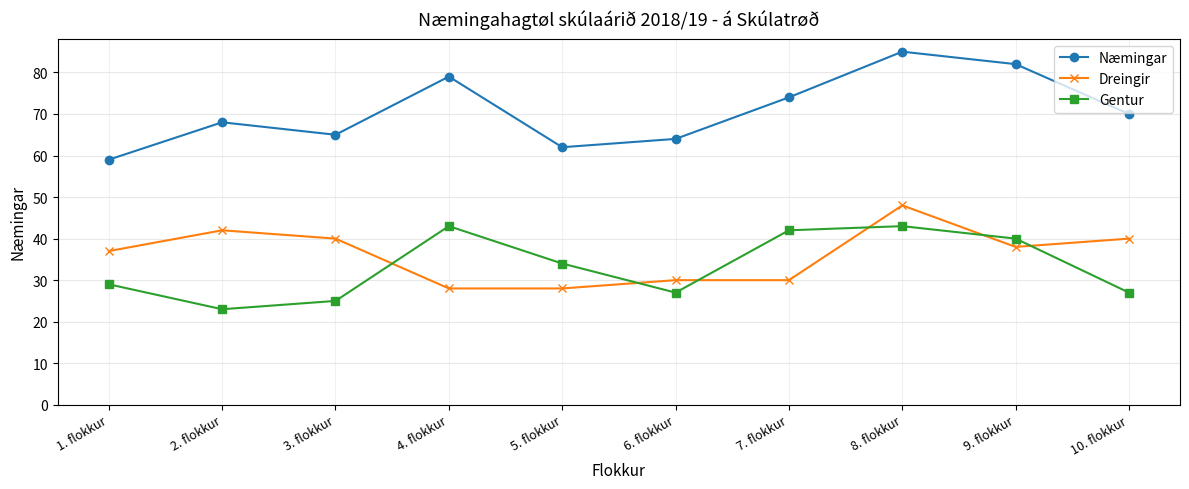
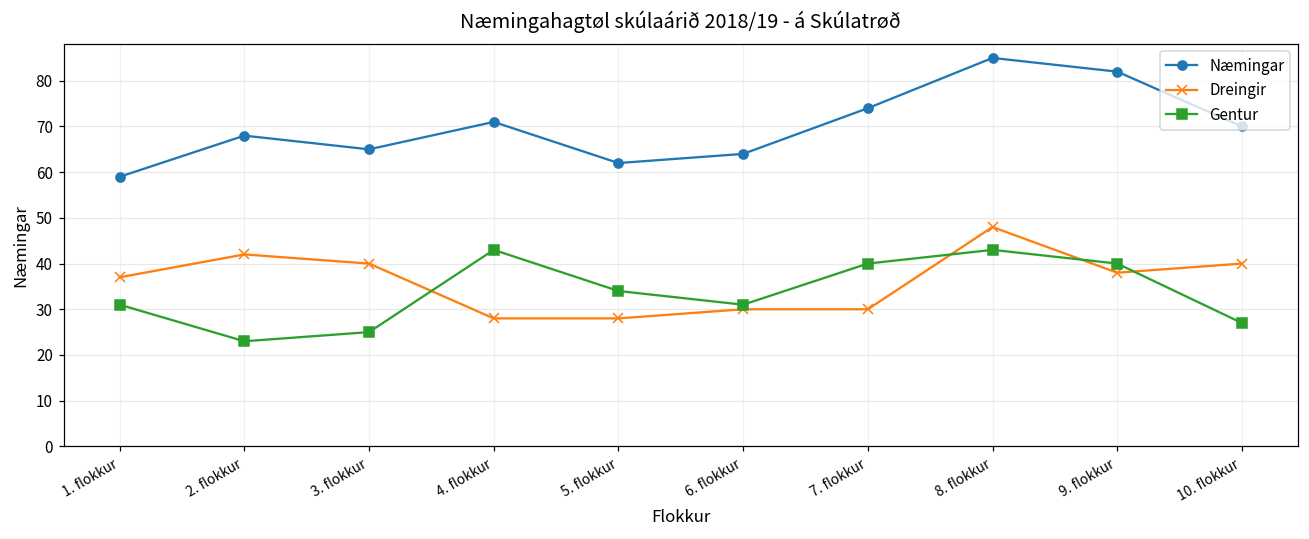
  {
    "Næmingar": {
      "1. flokkur": 59,
      "2. flokkur": 68,
      "3. flokkur": 65,
-     "4. flokkur": 79,
+     "4. flokkur": 71,
      "5. flokkur": 62,
      "6. flokkur": 64,
      "7. flokkur": 74,
      "8. flokkur": 85,
      "9. flokkur": 82,
      "10. flokkur": 70
    },
    "Dreingir": {
      "1. flokkur": 37,
      "2. flokkur": 42,
      "3. flokkur": 40,
      "4. flokkur": 28,
      "5. flokkur": 28,
      "6. flokkur": 30,
      "7. flokkur": 30,
      "8. flokkur": 48,
      "9. flokkur": 38,
      "10. flokkur": 40
    },
    "Gentur": {
-     "1. flokkur": 29,
+     "1. flokkur": 31,
      "2. flokkur": 23,
      "3. flokkur": 25,
      "4. flokkur": 43,
      "5. flokkur": 34,
-     "6. flokkur": 27,
-     "7. flokkur": 42,
+     "6. flokkur": 31,
+     "7. flokkur": 40,
      "8. flokkur": 43,
      "9. flokkur": 40,
      "10. flokkur": 27
    }
  }
